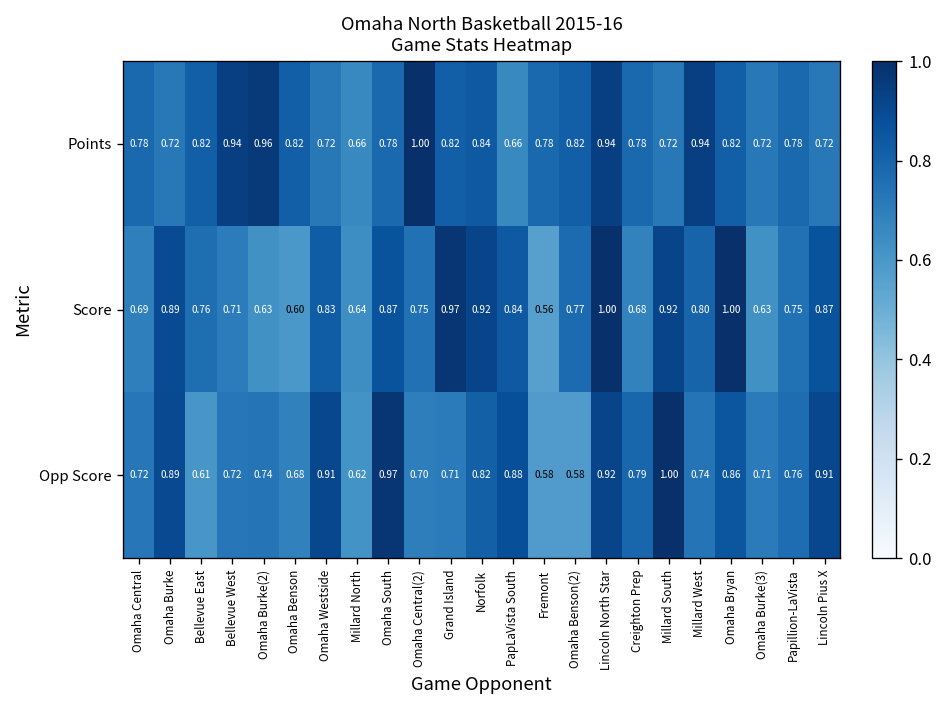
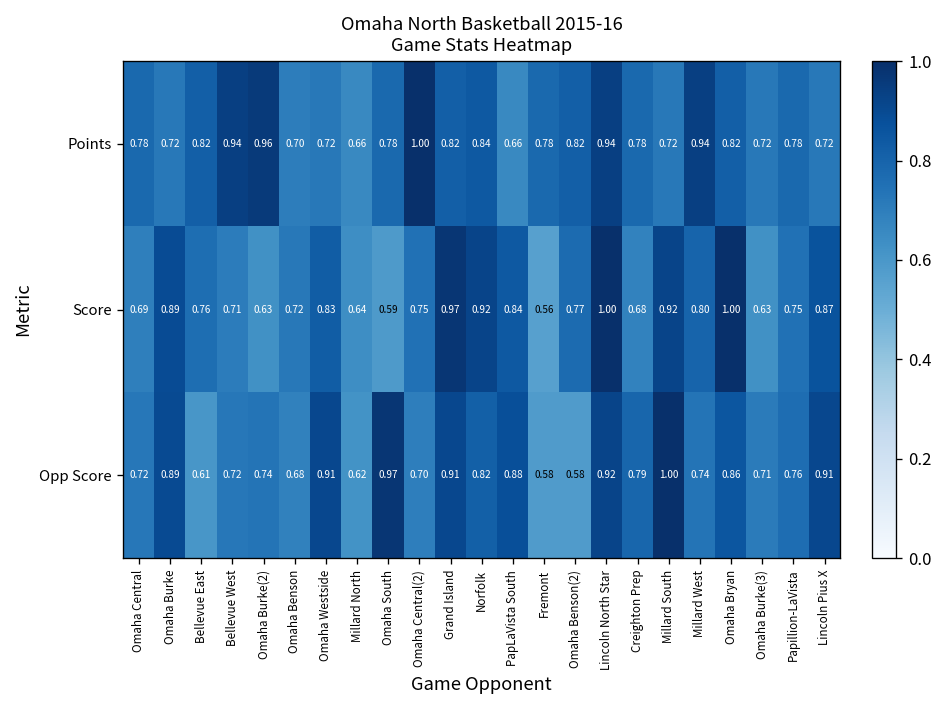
  {
    "Points": {
      "Omaha Central": 0.78,
      "Omaha Burke": 0.72,
      "Bellevue East": 0.82,
      "Bellevue West": 0.94,
      "Omaha Burke(2)": 0.96,
-     "Omaha Benson": 0.82,
+     "Omaha Benson": 0.70,
      "Omaha Westside": 0.72,
      "Millard North": 0.66,
      "Omaha South": 0.78,
      "Omaha Central(2)": 1.00,
      "Grand Island": 0.82,
      "Norfolk": 0.84,
      "PapLaVista South": 0.66,
      "Fremont": 0.78,
      "Omaha Benson(2)": 0.82,
      "Lincoln North Star": 0.94,
      "Creighton Prep": 0.78,
      "Millard South": 0.72,
      "Millard West": 0.94,
      "Omaha Bryan": 0.82,
      "Omaha Burke(3)": 0.72,
      "Papillion-LaVista": 0.78,
      "Lincoln Pius X": 0.72
    },
    "Score": {
      "Omaha Central": 0.69,
      "Omaha Burke": 0.89,
      "Bellevue East": 0.76,
      "Bellevue West": 0.71,
      "Omaha Burke(2)": 0.63,
-     "Omaha Benson": 0.60,
+     "Omaha Benson": 0.72,
      "Omaha Westside": 0.83,
      "Millard North": 0.64,
-     "Omaha South": 0.87,
+     "Omaha South": 0.59,
      "Omaha Central(2)": 0.75,
      "Grand Island": 0.97,
      "Norfolk": 0.92,
      "PapLaVista South": 0.84,
      "Fremont": 0.56,
      "Omaha Benson(2)": 0.77,
      "Lincoln North Star": 1.00,
      "Creighton Prep": 0.68,
      "Millard South": 0.92,
      "Millard West": 0.80,
      "Omaha Bryan": 1.00,
      "Omaha Burke(3)": 0.63,
      "Papillion-LaVista": 0.75,
      "Lincoln Pius X": 0.87
    },
    "Opp Score": {
      "Omaha Central": 0.72,
      "Omaha Burke": 0.89,
      "Bellevue East": 0.61,
      "Bellevue West": 0.72,
      "Omaha Burke(2)": 0.74,
      "Omaha Benson": 0.68,
      "Omaha Westside": 0.91,
      "Millard North": 0.62,
      "Omaha South": 0.97,
      "Omaha Central(2)": 0.70,
-     "Grand Island": 0.71,
+     "Grand Island": 0.91,
      "Norfolk": 0.82,
      "PapLaVista South": 0.88,
      "Fremont": 0.58,
      "Omaha Benson(2)": 0.58,
      "Lincoln North Star": 0.92,
      "Creighton Prep": 0.79,
      "Millard South": 1.00,
      "Millard West": 0.74,
      "Omaha Bryan": 0.86,
      "Omaha Burke(3)": 0.71,
      "Papillion-LaVista": 0.76,
      "Lincoln Pius X": 0.91
    }
  }
